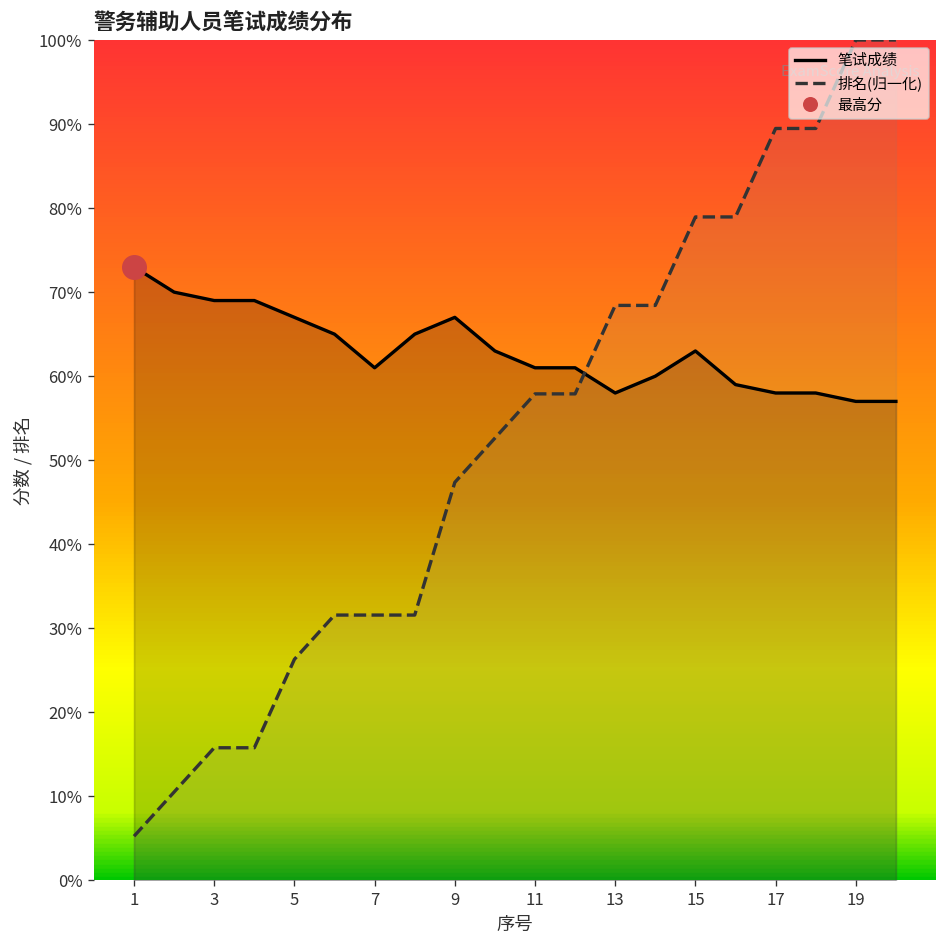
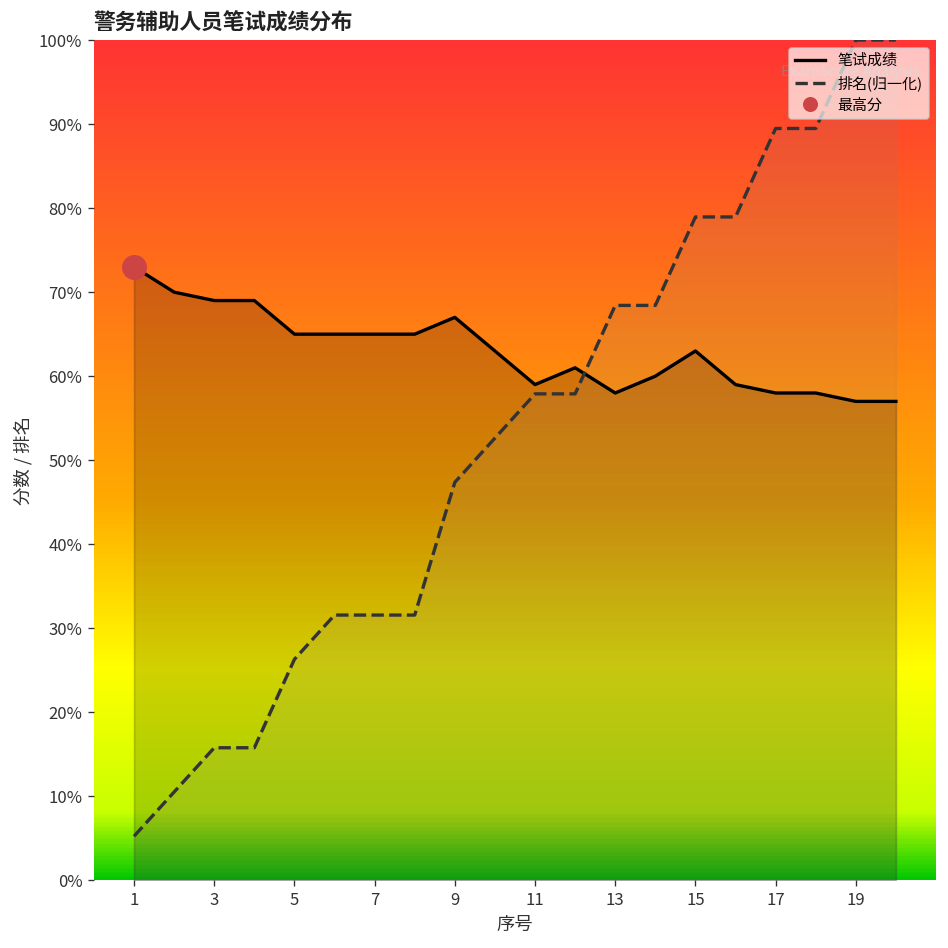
  {
    "笔试成绩": {
      "3": "69%",
-     "5": "67%",
-     "7": "61%",
+     "5": "65%",
+     "7": "65%",
      "9": "67%",
-     "11": "61%",
+     "11": "59%",
      "13": "58%",
      "15": "63%",
      "17": "58%",
      "19": "57%"
    }
  }
